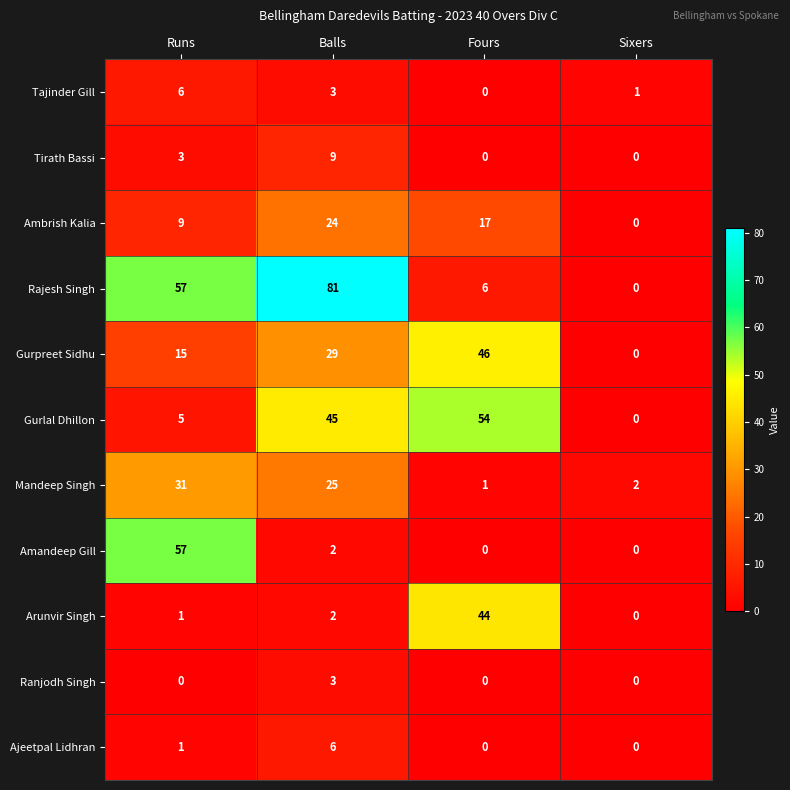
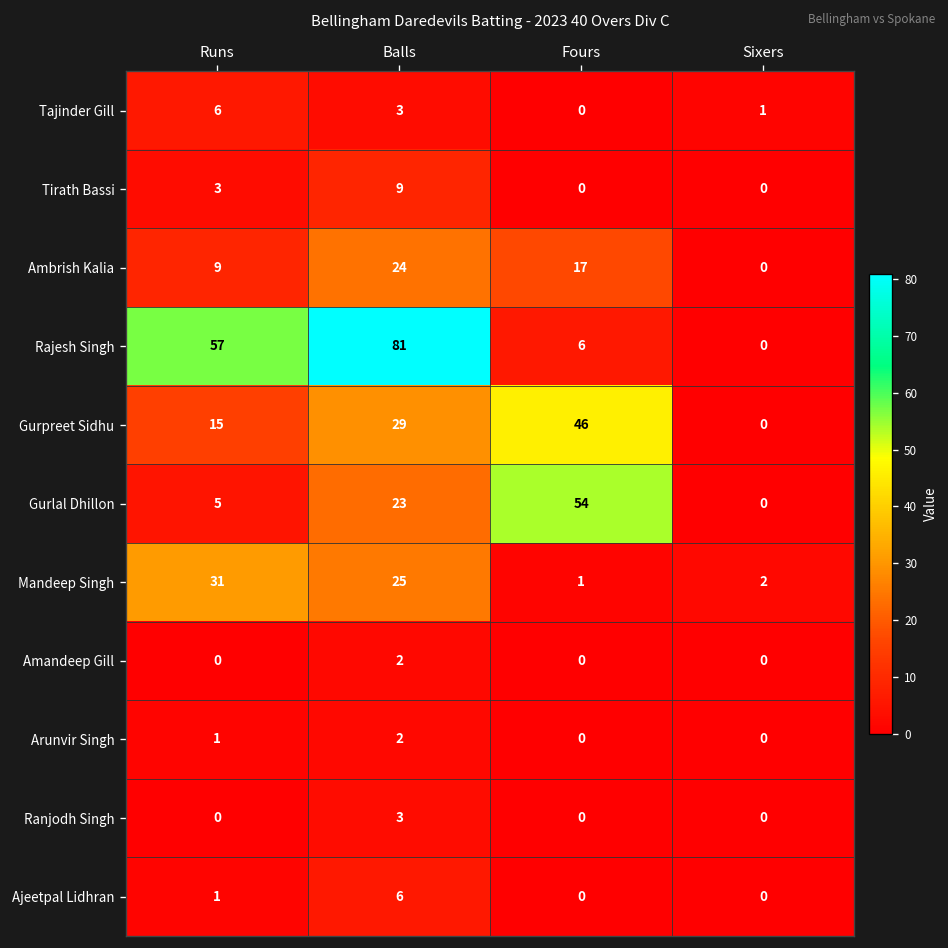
  {
    "Tajinder Gill": {
      "Runs": 6,
      "Balls": 3,
      "Fours": 0,
      "Sixers": 1
    },
    "Tirath Bassi": {
      "Runs": 3,
      "Balls": 9,
      "Fours": 0,
      "Sixers": 0
    },
    "Ambrish Kalia": {
      "Runs": 9,
      "Balls": 24,
      "Fours": 17,
      "Sixers": 0
    },
    "Rajesh Singh": {
      "Runs": 57,
      "Balls": 81,
      "Fours": 6,
      "Sixers": 0
    },
    "Gurpreet Sidhu": {
      "Runs": 15,
      "Balls": 29,
      "Fours": 46,
      "Sixers": 0
    },
    "Gurlal Dhillon": {
      "Runs": 5,
-     "Balls": 45,
+     "Balls": 23,
      "Fours": 54,
      "Sixers": 0
    },
    "Mandeep Singh": {
      "Runs": 31,
      "Balls": 25,
      "Fours": 1,
      "Sixers": 2
    },
    "Amandeep Gill": {
-     "Runs": 57,
+     "Runs": 0,
      "Balls": 2,
      "Fours": 0,
      "Sixers": 0
    },
    "Arunvir Singh": {
      "Runs": 1,
      "Balls": 2,
-     "Fours": 44,
+     "Fours": 0,
      "Sixers": 0
    },
    "Ranjodh Singh": {
      "Runs": 0,
      "Balls": 3,
      "Fours": 0,
      "Sixers": 0
    },
    "Ajeetpal Lidhran": {
      "Runs": 1,
      "Balls": 6,
      "Fours": 0,
      "Sixers": 0
    }
  }
